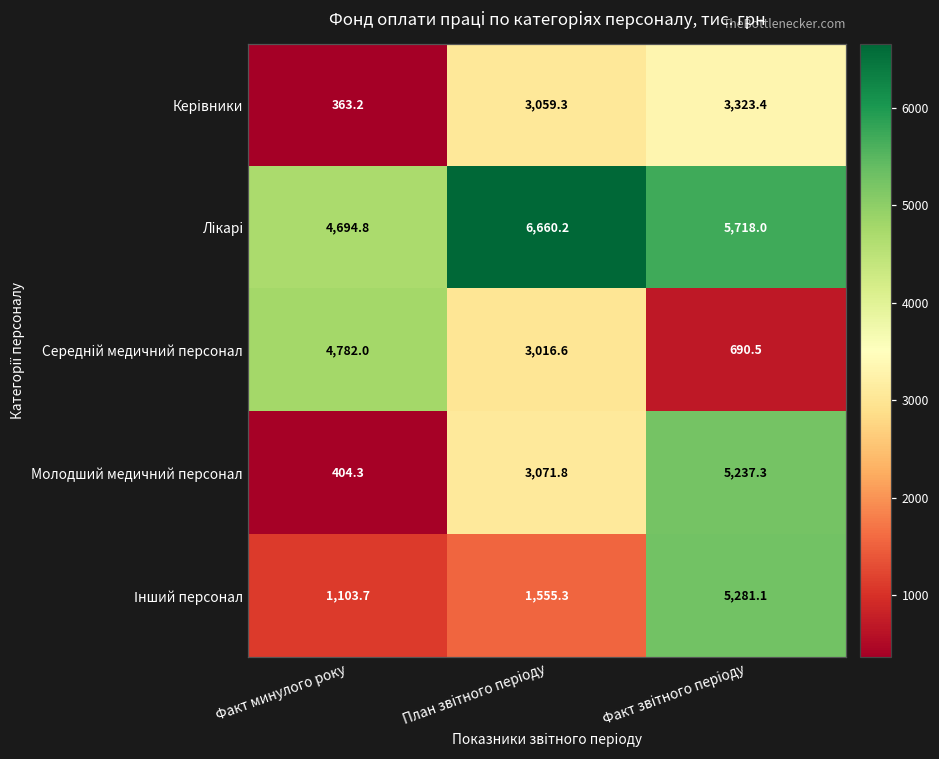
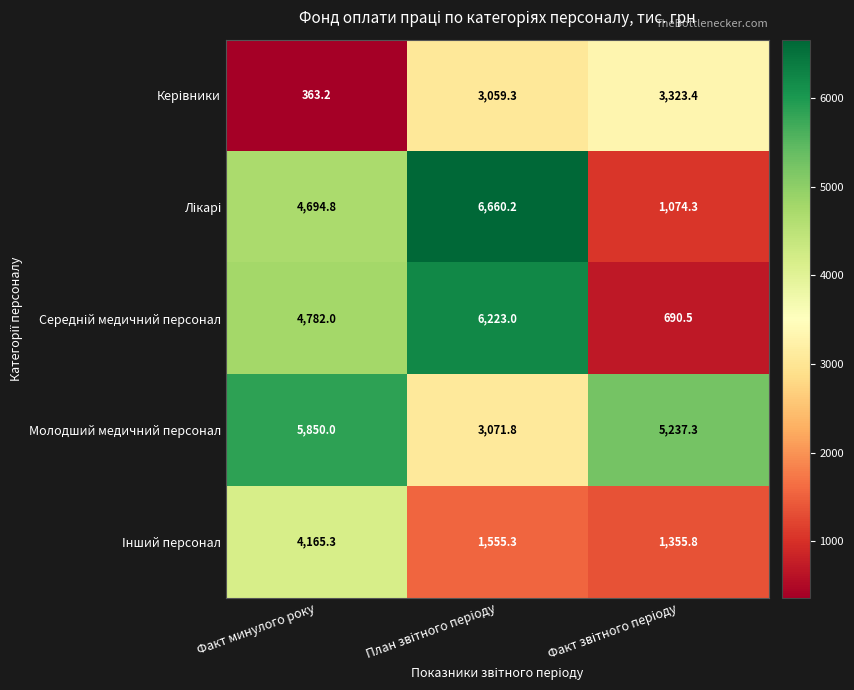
  {
    "Керівники": {
      "Факт минулого року": "363.2",
      "План звітного періоду": "3,059.3",
      "Факт звітного періоду": "3,323.4"
    },
    "Лікарі": {
      "Факт минулого року": "4,694.8",
      "План звітного періоду": "6,660.2",
-     "Факт звітного періоду": "5,718.0"
+     "Факт звітного періоду": "1,074.3"
    },
    "Середній медичний персонал": {
      "Факт минулого року": "4,782.0",
-     "План звітного періоду": "3,016.6",
+     "План звітного періоду": "6,223.0",
      "Факт звітного періоду": "690.5"
    },
    "Молодший медичний персонал": {
-     "Факт минулого року": "404.3",
+     "Факт минулого року": "5,850.0",
      "План звітного періоду": "3,071.8",
      "Факт звітного періоду": "5,237.3"
    },
    "Інший персонал": {
-     "Факт минулого року": "1,103.7",
+     "Факт минулого року": "4,165.3",
      "План звітного періоду": "1,555.3",
-     "Факт звітного періоду": "5,281.1"
+     "Факт звітного періоду": "1,355.8"
    }
  }
